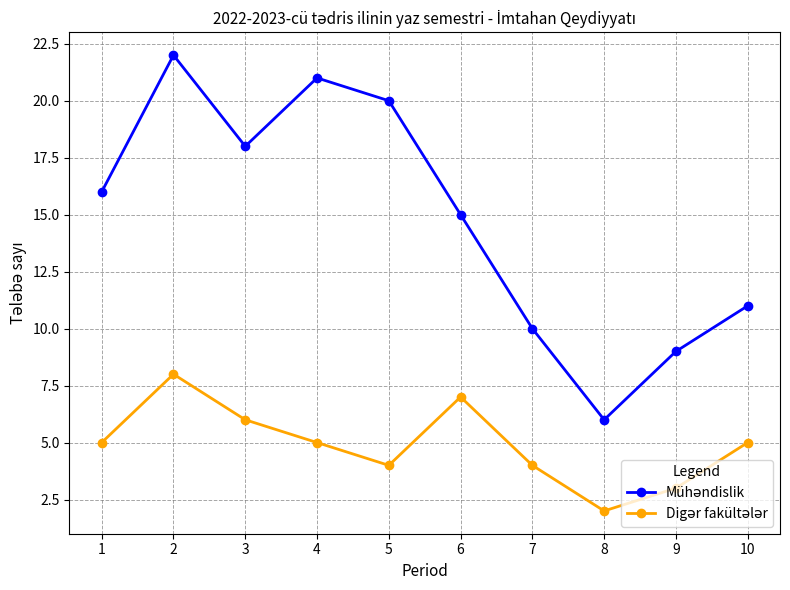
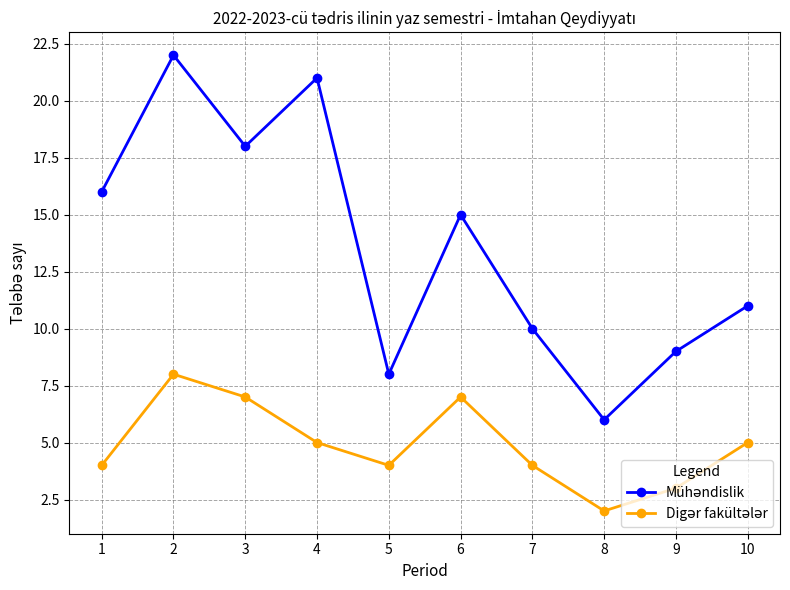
  {
    "Mühəndislik": {
      "1": 16,
      "2": 22,
      "3": 18,
      "4": 21,
-     "5": 20,
+     "5": 8,
      "6": 15,
      "7": 10,
      "8": 6,
      "9": 9,
      "10": 11
    },
    "Digər fakültələr": {
-     "1": 5,
+     "1": 4,
      "2": 8,
-     "3": 6,
+     "3": 7,
      "4": 5,
      "5": 4,
      "6": 7,
      "7": 4,
      "8": 2,
      "10": 5
    }
  }
